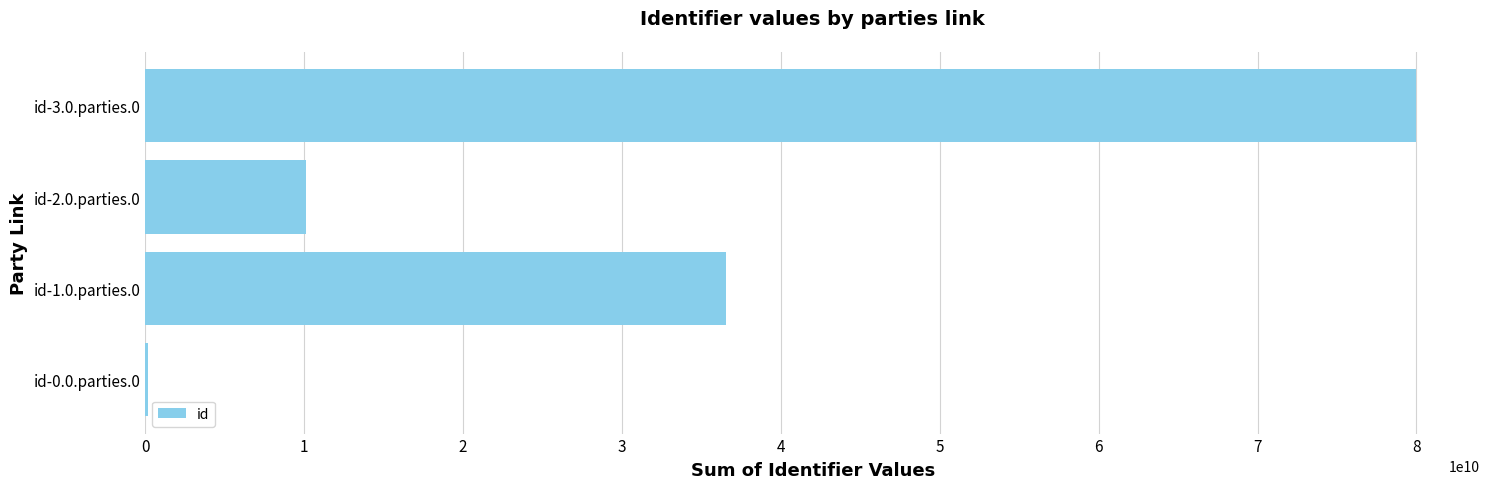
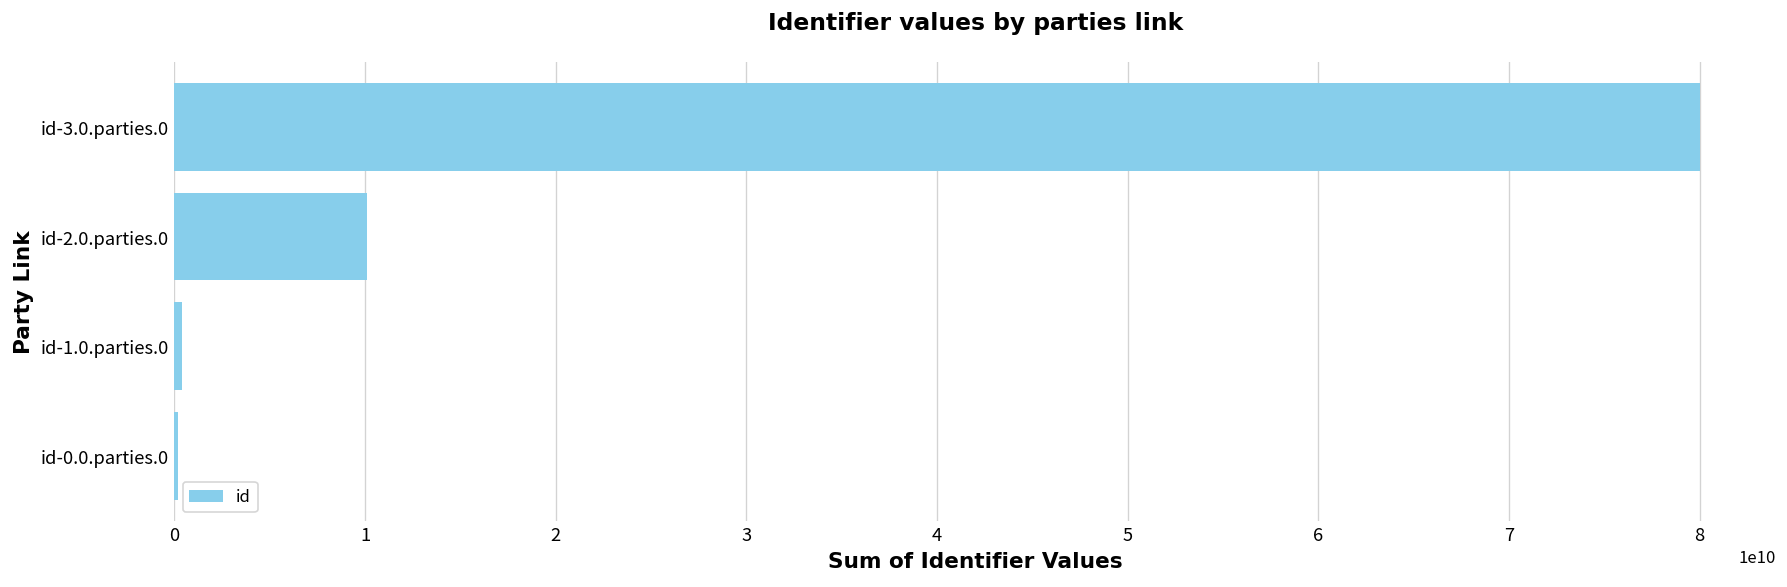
  {
    "id-3.0.parties.0": 80000000000,
    "id-2.0.parties.0": 10100000000,
-   "id-1.0.parties.0": 36500000000,
+   "id-1.0.parties.0": 400000000,
    "id-0.0.parties.0": 200000000
  }
